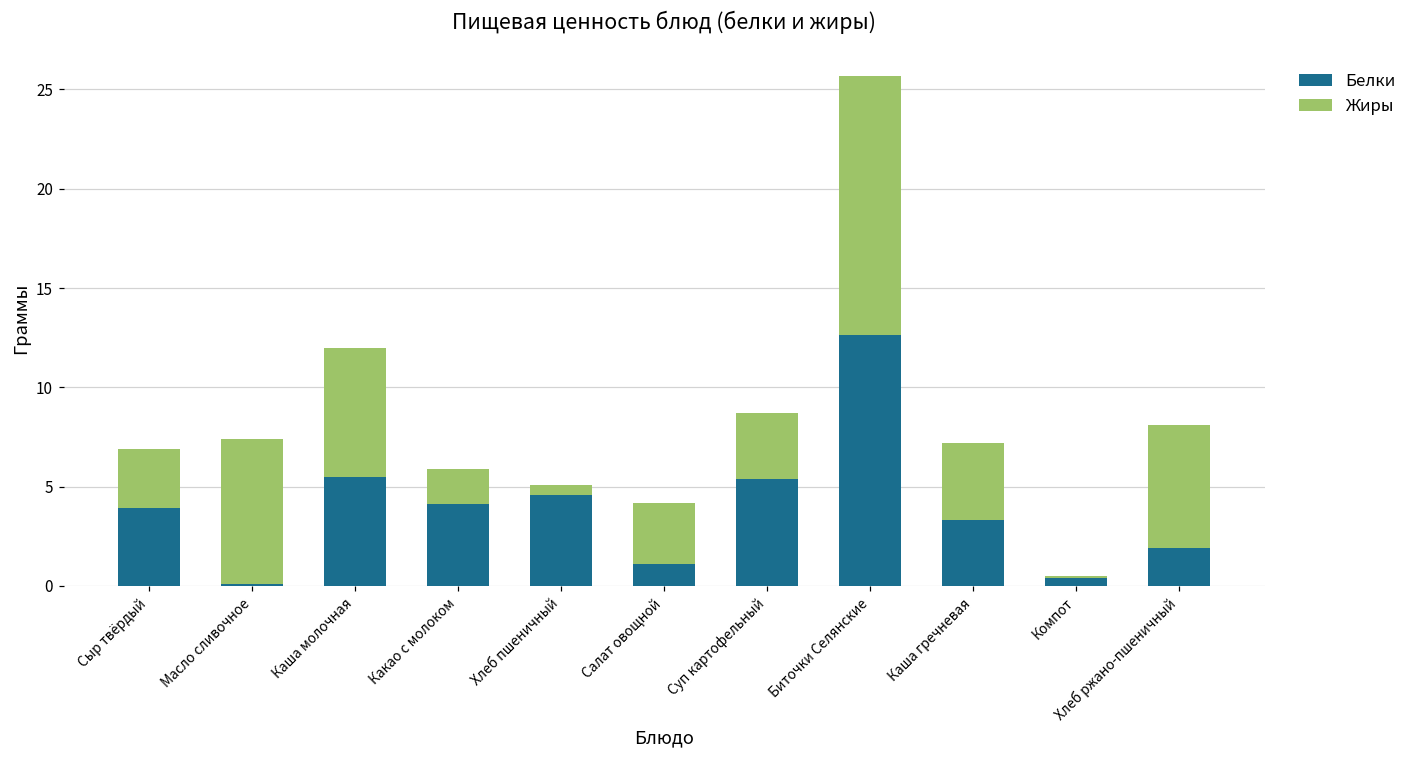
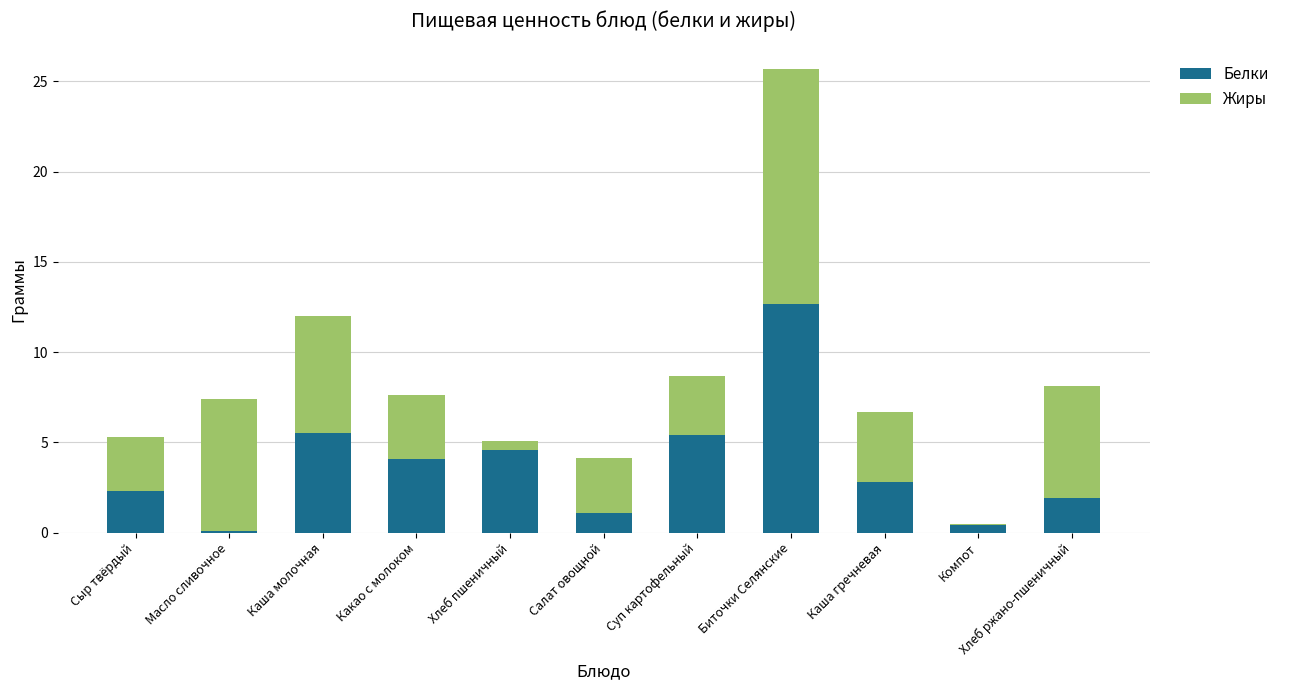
  {
    "Белки": {
-     "Сыр твёрдый": 3.9,
+     "Сыр твёрдый": 2.3,
      "Каша молочная": 5.5,
      "Какао с молоком": 4.1,
      "Хлеб пшеничный": 4.6,
      "Салат овощной": 1.1,
      "Суп картофельный": 5.4,
      "Биточки Селянские": 12.7,
-     "Каша гречневая": 3.3,
+     "Каша гречневая": 2.8,
      "Компот": 0.4,
      "Хлеб ржано-пшеничный": 1.9
    },
    "Жиры": {
      "Сыр твёрдый": 3.0,
      "Масло сливочное": 7.3,
      "Каша молочная": 6.5,
-     "Какао с молоком": 1.8,
+     "Какао с молоком": 3.5,
      "Хлеб пшеничный": 0.5,
      "Салат овощной": 3.1,
      "Суп картофельный": 3.3,
      "Биточки Селянские": 13.0,
      "Каша гречневая": 3.9,
      "Хлеб ржано-пшеничный": 6.2
    }
  }
